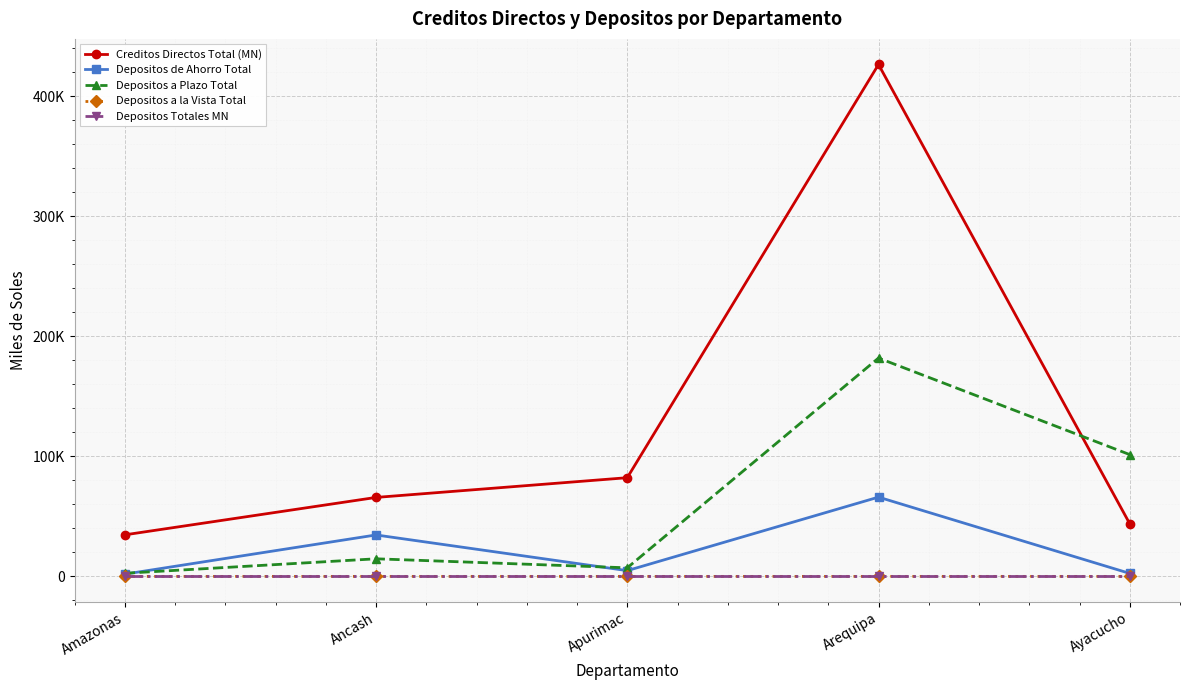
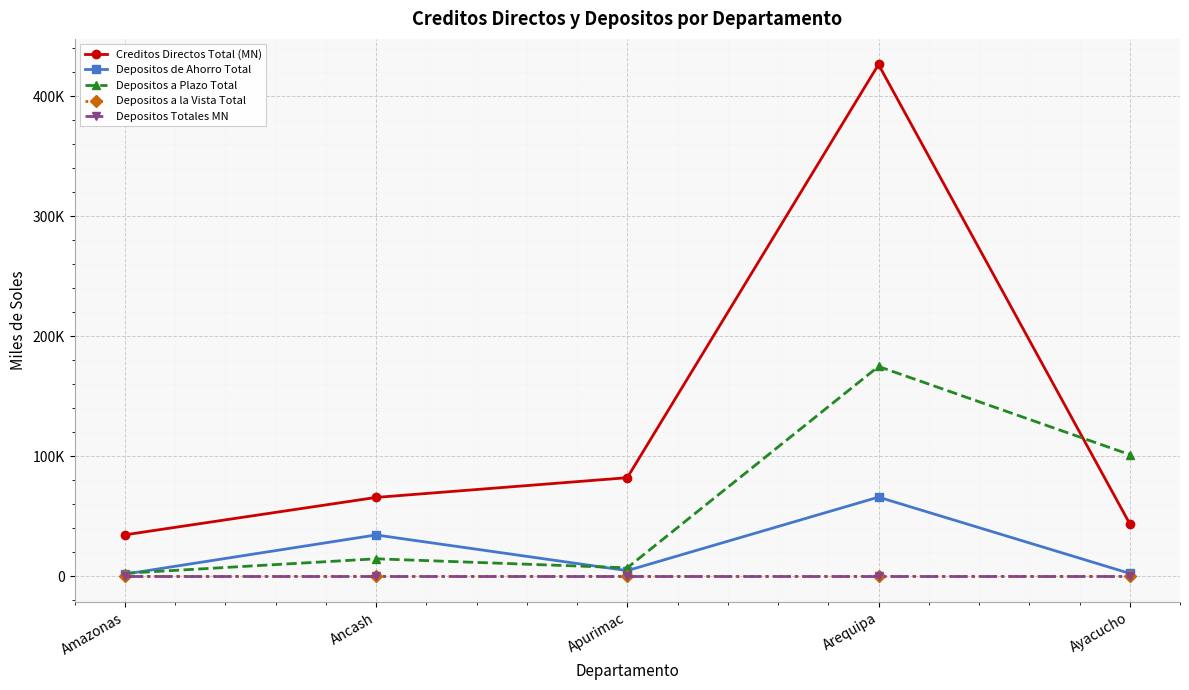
  {
    "Creditos Directos Total (MN)": {
      "Amazonas": 35000,
      "Ancash": 66000,
      "Apurimac": 82000,
      "Arequipa": 426000,
      "Ayacucho": 44000
    },
    "Depositos de Ahorro Total": {
      "Ancash": 35000,
      "Apurimac": 5000,
      "Arequipa": 66000,
      "Ayacucho": 2000
    },
    "Depositos a Plazo Total": {
      "Ancash": 15000,
      "Apurimac": 7000,
-     "Arequipa": 182000,
+     "Arequipa": 175000,
      "Ayacucho": 101000
    },
    "Depositos Totales MN": {
      "Ancash": 0,
      "Apurimac": 0,
      "Arequipa": 0,
      "Ayacucho": 0
    }
  }
